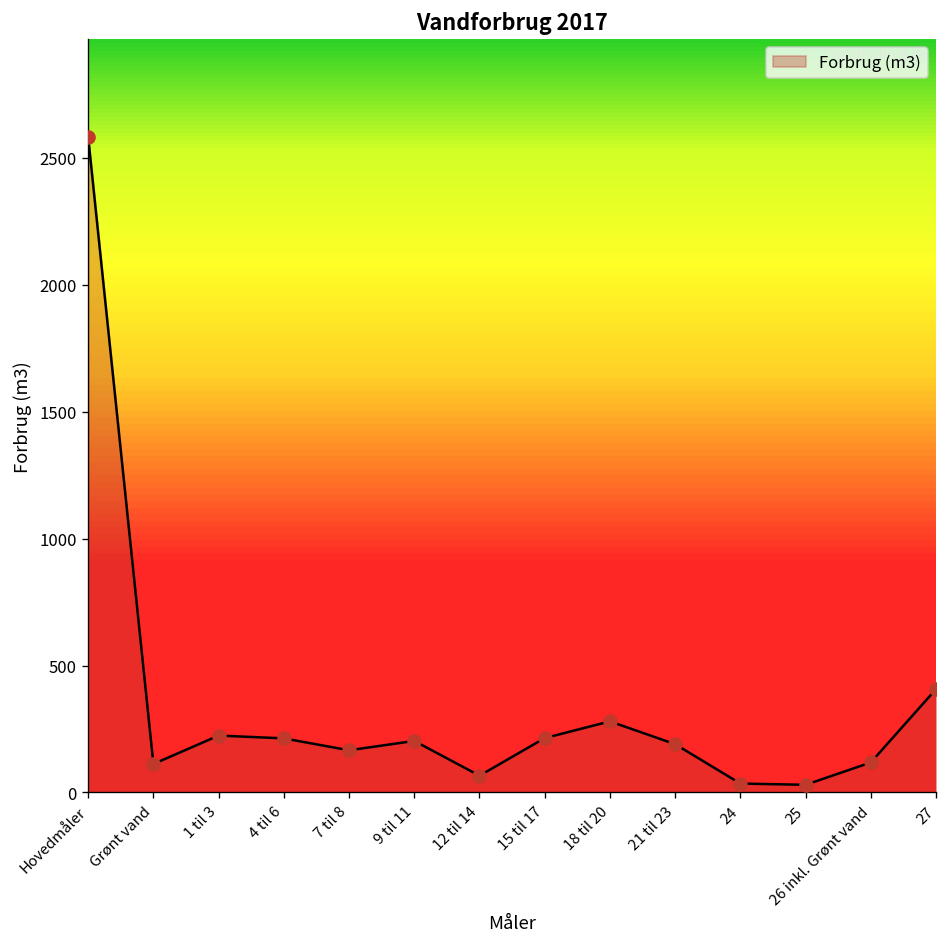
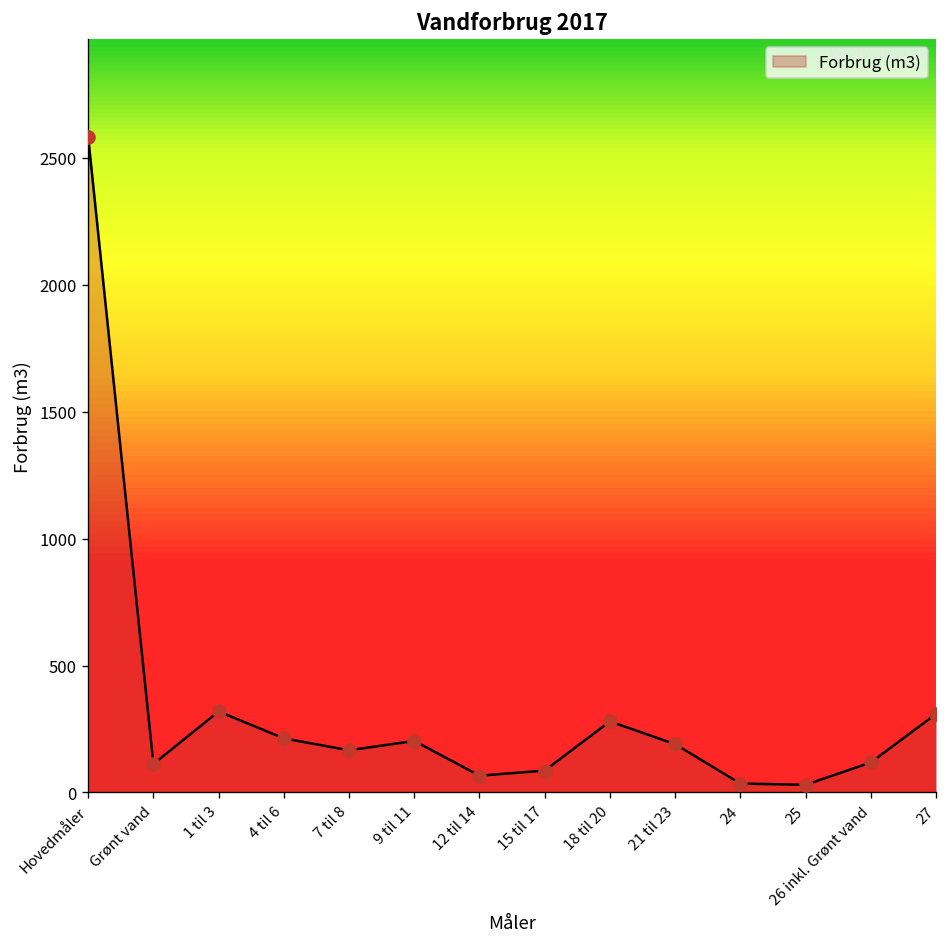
  {
    "Hovedmåler": 2580,
    "Grønt vand": 110,
-   "1 til 3": 220,
+   "1 til 3": 320,
    "4 til 6": 210,
    "7 til 8": 170,
    "9 til 11": 200,
    "12 til 14": 70,
-   "15 til 17": 210,
+   "15 til 17": 90,
    "18 til 20": 280,
    "21 til 23": 190,
    "24": 40,
    "25": 30,
    "26 inkl. Grønt vand": 120,
-   "27": 410
+   "27": 310
  }
